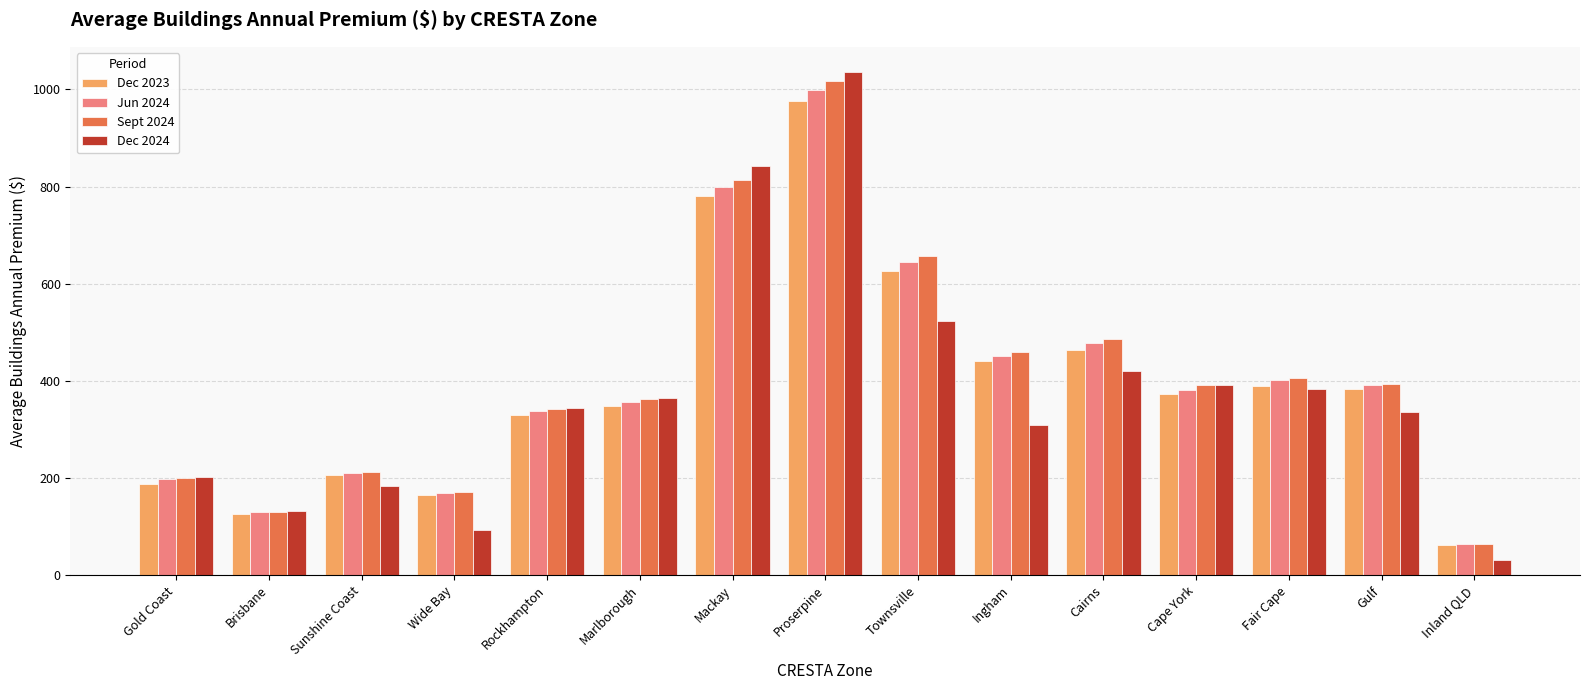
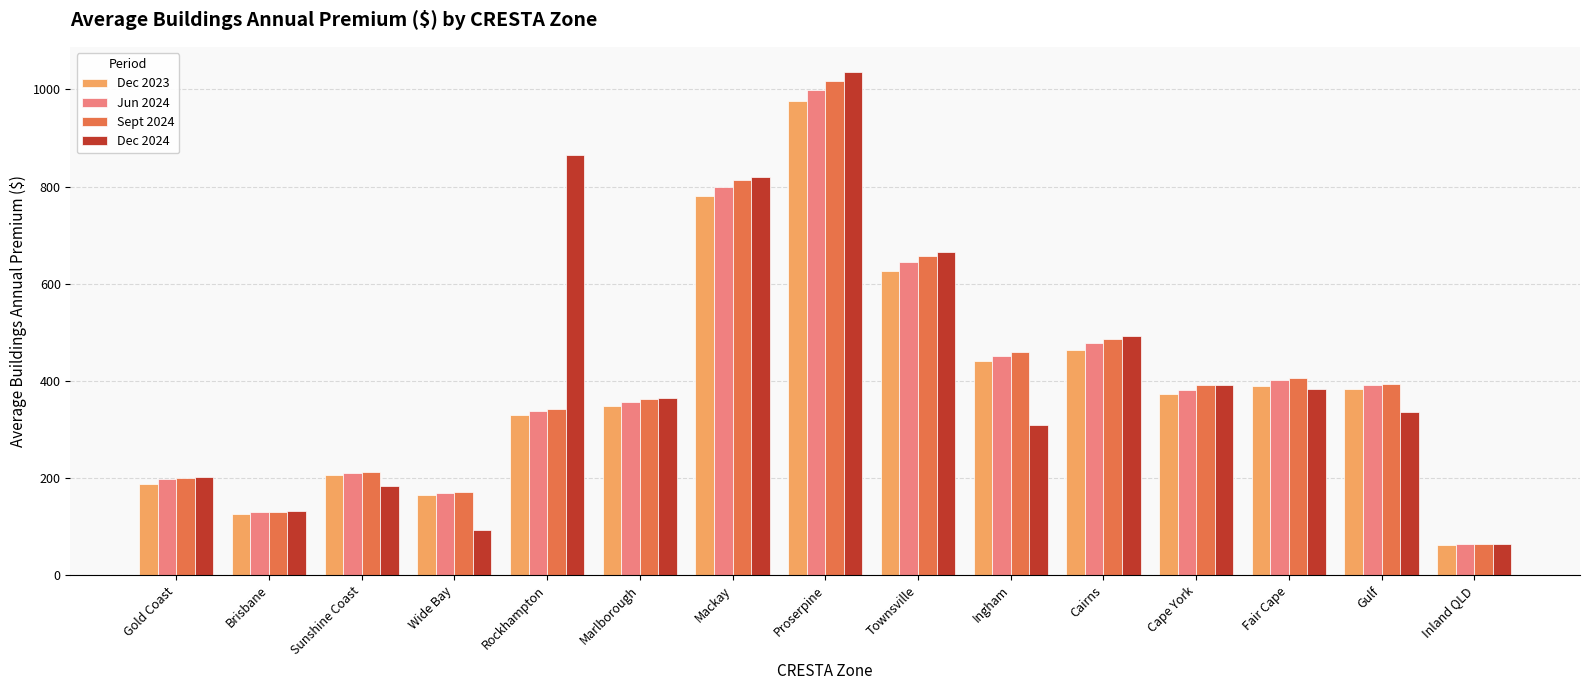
  {
    "Dec 2024": {
      "Gold Coast": 200,
      "Brisbane": 130,
      "Sunshine Coast": 180,
      "Wide Bay": 90,
-     "Rockhampton": 350,
+     "Rockhampton": 870,
      "Marlborough": 360,
-     "Mackay": 840,
+     "Mackay": 820,
      "Proserpine": 1040,
-     "Townsville": 520,
+     "Townsville": 670,
      "Ingham": 310,
-     "Cairns": 420,
+     "Cairns": 490,
      "Cape York": 390,
      "Fair Cape": 380,
      "Gulf": 340,
-     "Inland QLD": 30
+     "Inland QLD": 60
    }
  }
